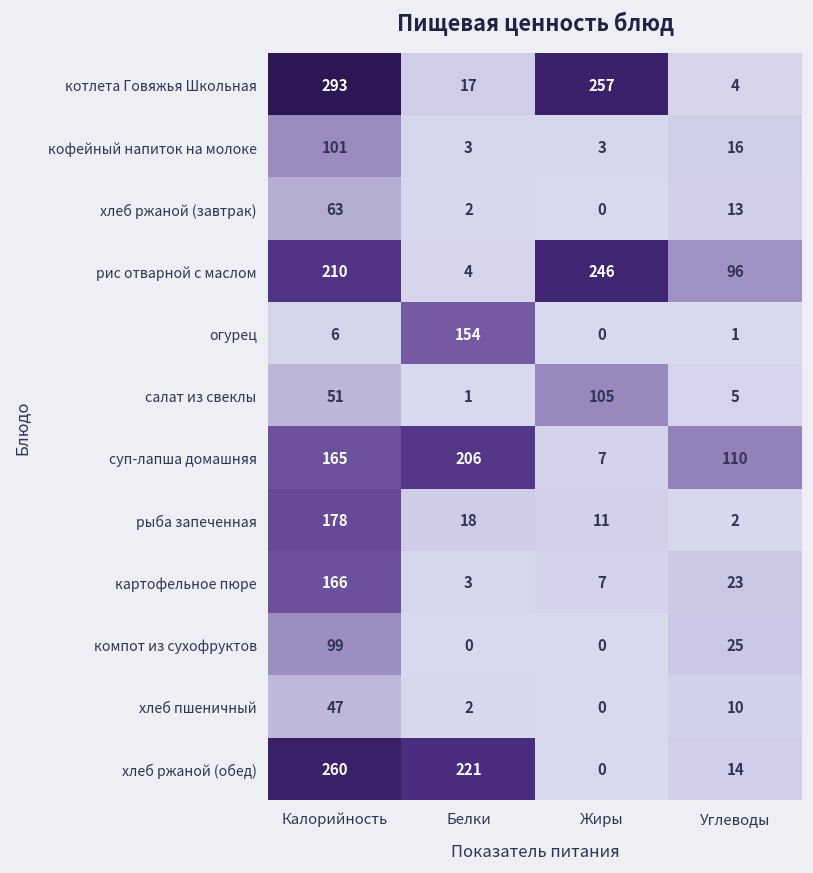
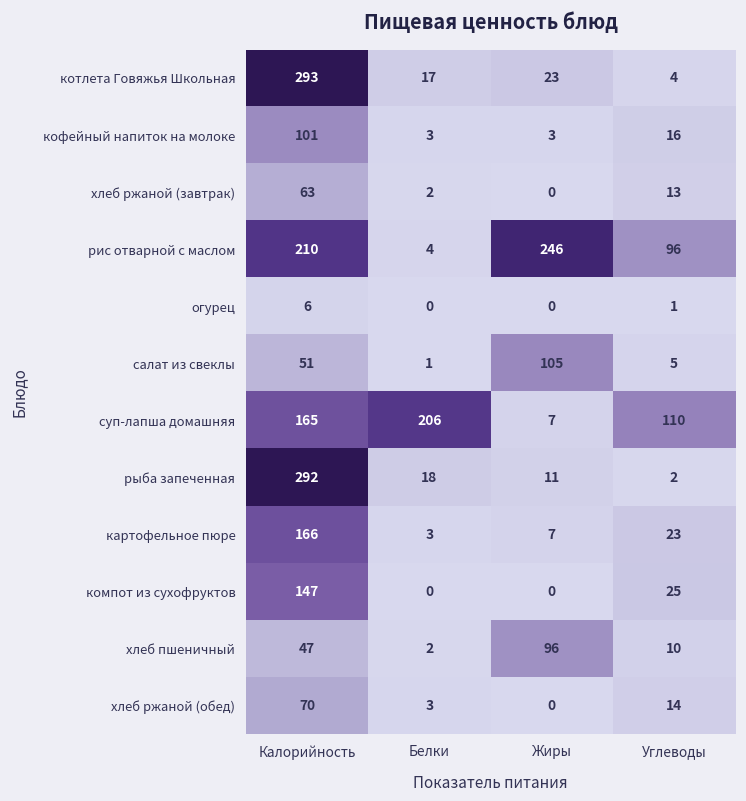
  {
    "котлета Говяжья Школьная": {
      "Калорийность": 293,
      "Белки": 17,
-     "Жиры": 257,
+     "Жиры": 23,
      "Углеводы": 4
    },
    "кофейный напиток на молоке": {
      "Калорийность": 101,
      "Белки": 3,
      "Жиры": 3,
      "Углеводы": 16
    },
    "хлеб ржаной (завтрак)": {
      "Калорийность": 63,
      "Белки": 2,
      "Жиры": 0,
      "Углеводы": 13
    },
    "рис отварной с маслом": {
      "Калорийность": 210,
      "Белки": 4,
      "Жиры": 246,
      "Углеводы": 96
    },
    "огурец": {
      "Калорийность": 6,
-     "Белки": 154,
+     "Белки": 0,
      "Жиры": 0,
      "Углеводы": 1
    },
    "салат из свеклы": {
      "Калорийность": 51,
      "Белки": 1,
      "Жиры": 105,
      "Углеводы": 5
    },
    "суп-лапша домашняя": {
      "Калорийность": 165,
      "Белки": 206,
      "Жиры": 7,
      "Углеводы": 110
    },
    "рыба запеченная": {
-     "Калорийность": 178,
+     "Калорийность": 292,
      "Белки": 18,
      "Жиры": 11,
      "Углеводы": 2
    },
    "картофельное пюре": {
      "Калорийность": 166,
      "Белки": 3,
      "Жиры": 7,
      "Углеводы": 23
    },
    "компот из сухофруктов": {
-     "Калорийность": 99,
+     "Калорийность": 147,
      "Белки": 0,
      "Жиры": 0,
      "Углеводы": 25
    },
    "хлеб пшеничный": {
      "Калорийность": 47,
      "Белки": 2,
-     "Жиры": 0,
+     "Жиры": 96,
      "Углеводы": 10
    },
    "хлеб ржаной (обед)": {
-     "Калорийность": 260,
-     "Белки": 221,
+     "Калорийность": 70,
+     "Белки": 3,
      "Жиры": 0,
      "Углеводы": 14
    }
  }
